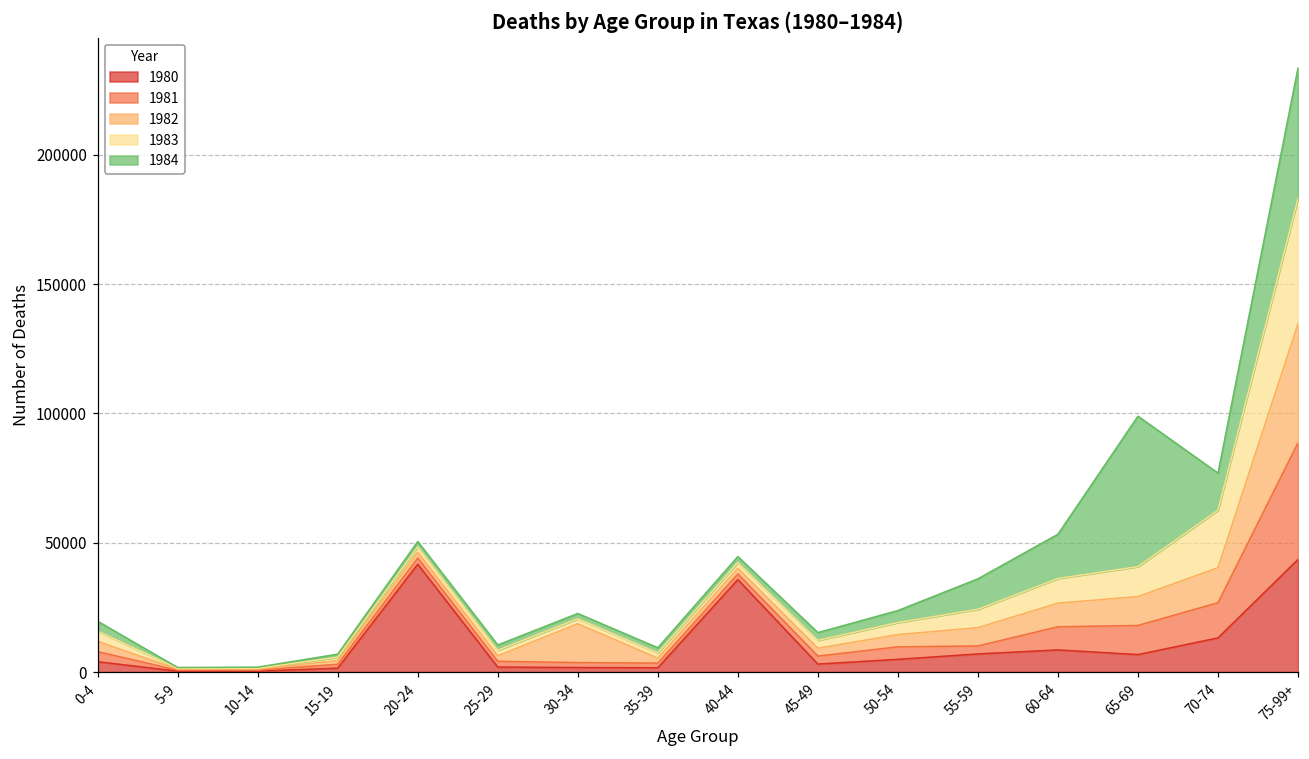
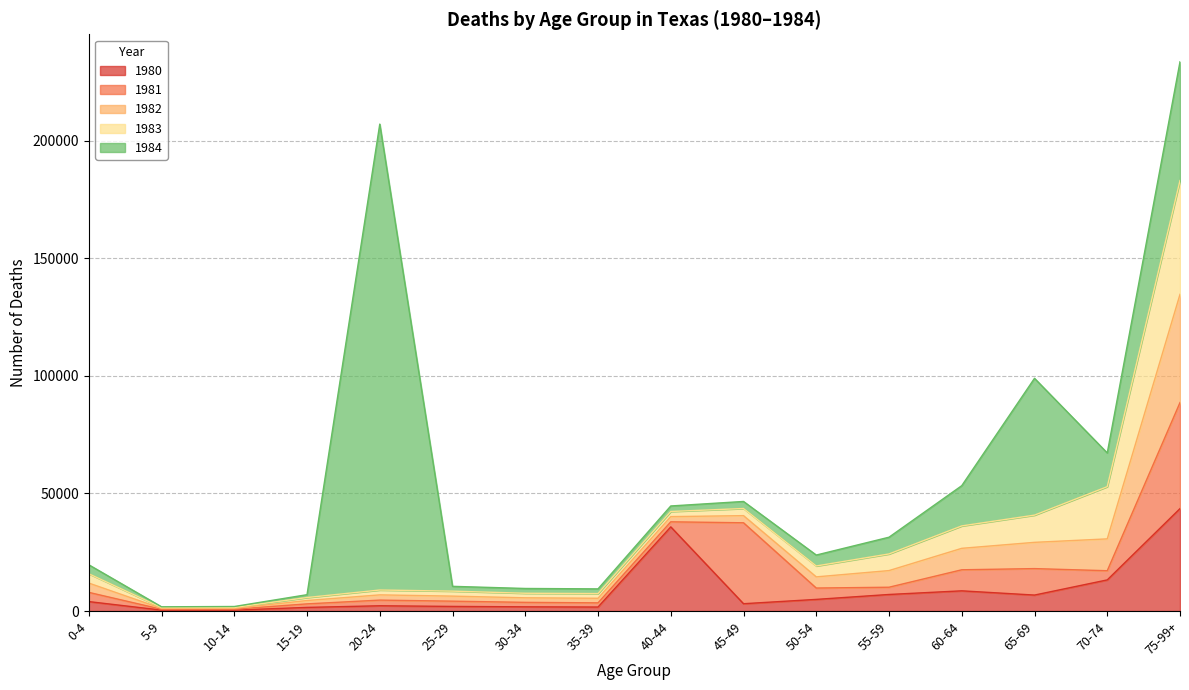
  {
    "1980": {
      "0-4": 4000,
      "15-19": 2000,
-     "20-24": 42000,
+     "20-24": 2000,
      "25-29": 2000,
      "30-34": 2000,
      "35-39": 2000,
      "40-44": 36000,
      "45-49": 3000,
      "50-54": 5000,
      "55-59": 7000,
      "60-64": 9000,
      "65-69": 7000,
      "70-74": 13000,
      "75-99+": 44000
    },
    "1981": {
      "0-4": 4000,
      "15-19": 1000,
      "20-24": 2000,
      "25-29": 2000,
      "30-34": 2000,
      "35-39": 2000,
      "40-44": 2000,
-     "45-49": 3000,
+     "45-49": 34000,
      "50-54": 5000,
      "55-59": 3000,
      "60-64": 9000,
      "65-69": 11000,
-     "70-74": 14000,
+     "70-74": 4000,
      "75-99+": 45000
    },
    "1982": {
      "0-4": 4000,
      "15-19": 1000,
      "20-24": 2000,
      "25-29": 2000,
-     "30-34": 15000,
+     "30-34": 2000,
      "35-39": 2000,
      "40-44": 2000,
      "45-49": 3000,
      "50-54": 5000,
      "55-59": 7000,
      "60-64": 9000,
      "65-69": 11000,
      "70-74": 14000,
      "75-99+": 46000
    },
    "1983": {
      "0-4": 4000,
      "15-19": 1000,
      "20-24": 2000,
      "25-29": 2000,
      "30-34": 2000,
      "35-39": 2000,
      "40-44": 2000,
      "45-49": 3000,
      "50-54": 5000,
      "55-59": 7000,
      "60-64": 10000,
      "65-69": 12000,
      "70-74": 22000,
      "75-99+": 48000
    },
    "1984": {
      "0-4": 4000,
      "15-19": 1000,
-     "20-24": 2000,
+     "20-24": 198000,
      "25-29": 2000,
      "30-34": 2000,
      "35-39": 2000,
      "40-44": 2000,
      "45-49": 3000,
      "50-54": 5000,
-     "55-59": 12000,
+     "55-59": 7000,
      "60-64": 17000,
      "65-69": 58000,
      "70-74": 14000,
      "75-99+": 50000
    }
  }
